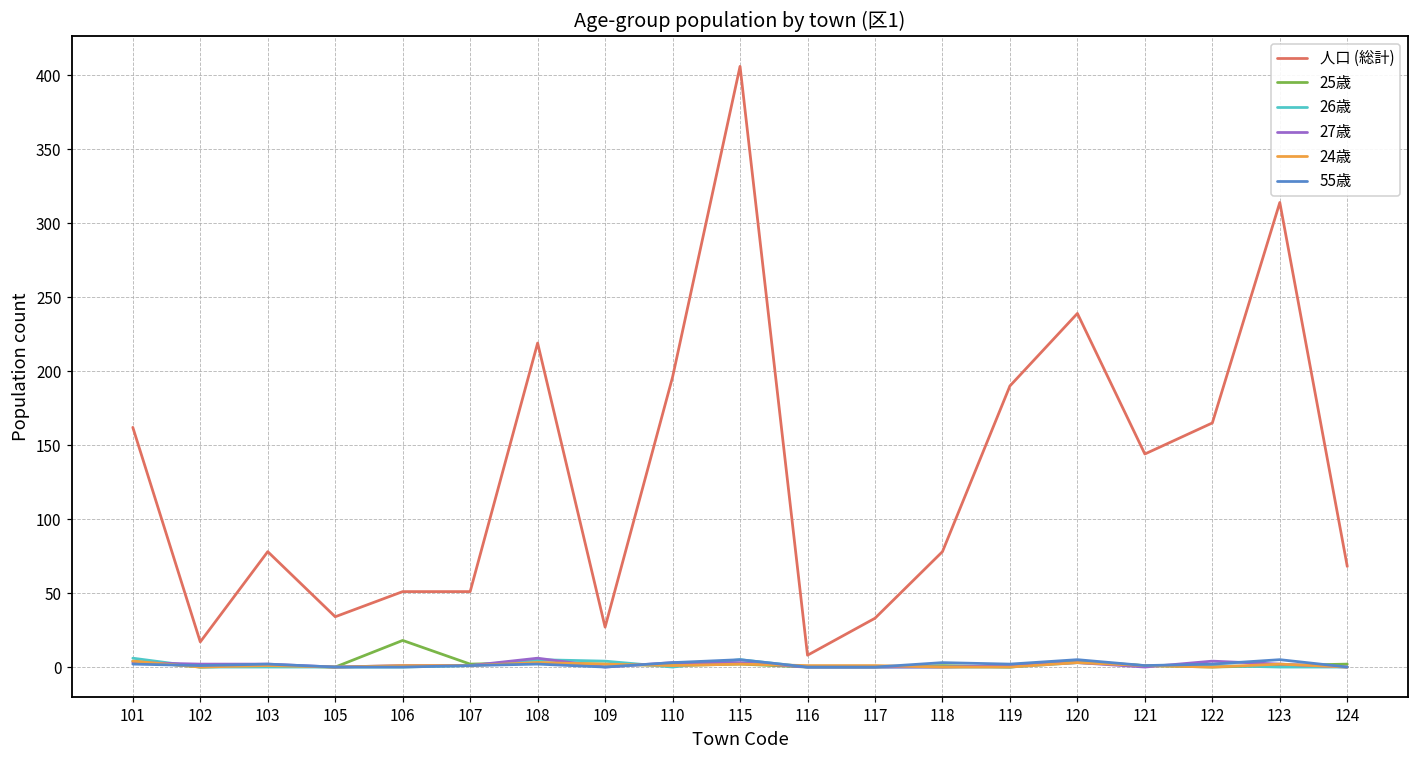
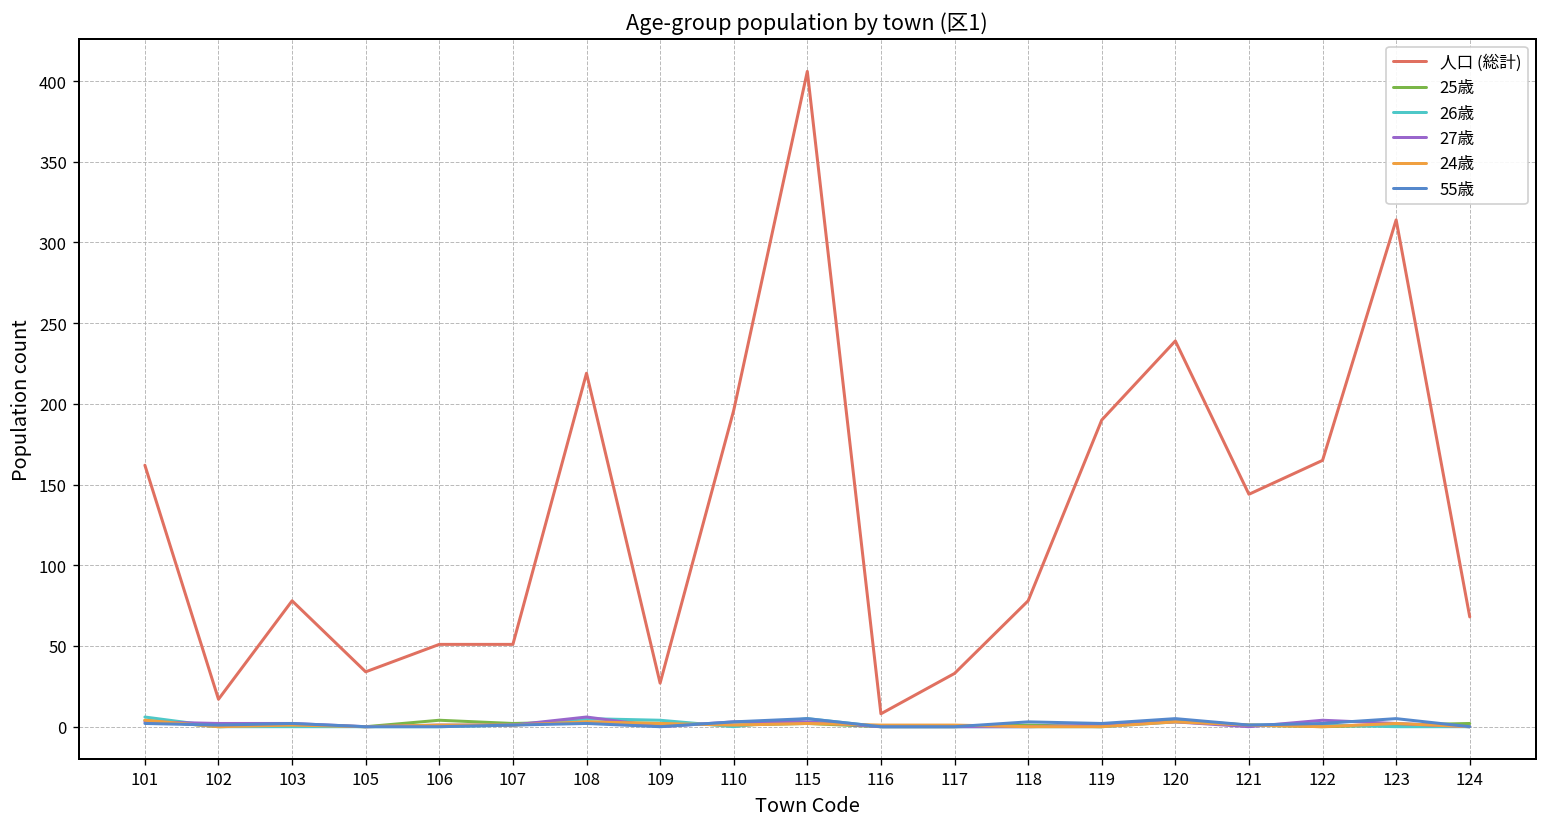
  {
    "25歳": {
-     "106": 18,
+     "106": 4,
      "124": 2
    },
    "26歳": {
      "101": 6,
      "109": 4
    },
    "27歳": {
      "122": 4
    },
    "55歳": {
      "118": 3,
      "123": 5
    }
  }
